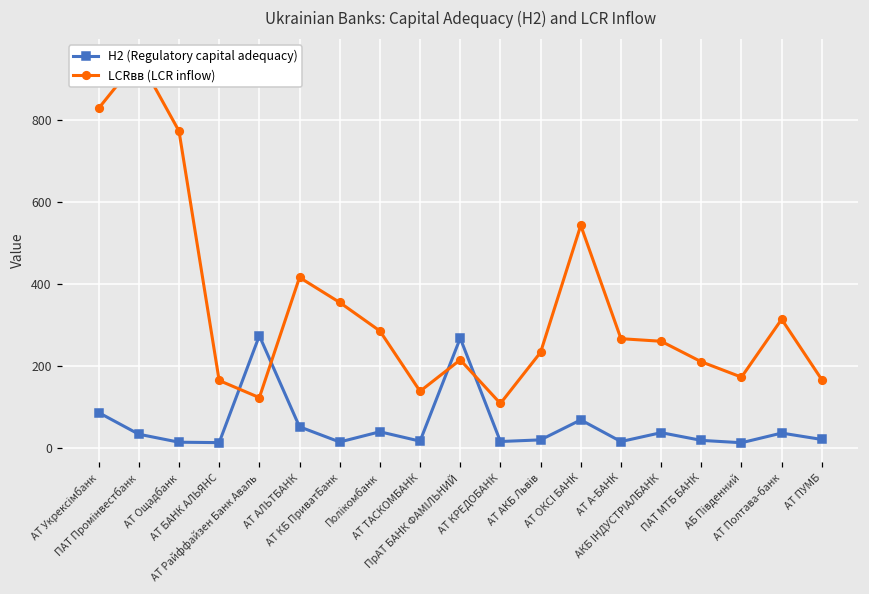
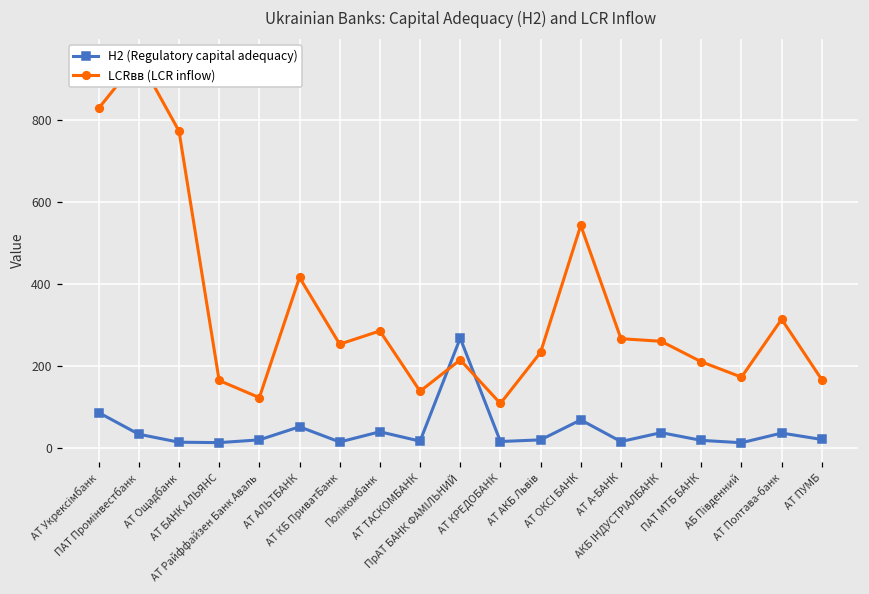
  {
    "Н2 (Regulatory capital adequacy)": {
      "АТ Укрексімбанк": 90,
      "ПАТ Промінвестбанк": 30,
      "АТ Ощадбанк": 10,
      "АТ БАНК АЛЬЯНС": 10,
-     "АТ Райффайзен Банк Аваль": 270,
+     "АТ Райффайзен Банк Аваль": 20,
      "АТ АЛЬТБАНК": 50,
      "АТ КБ ПриватБанк": 10,
      "Полікомбанк": 40,
      "АТ ТАСКОМБАНК": 20,
      "ПрАТ БАНК ФАМІЛЬНИЙ": 270,
      "АТ КРЕДОБАНК": 20,
      "АТ АКБ Львів": 20,
      "АТ ОКСІ БАНК": 70,
      "АТ А-БАНК": 20,
      "АКБ ІНДУСТРІАЛБАНК": 40,
      "ПАТ МТБ БАНК": 20,
      "АБ Південний": 10,
      "АТ Полтава-банк": 40,
      "АТ ПУМБ": 20
    },
    "LCRвв (LCR inflow)": {
      "АТ Укрексімбанк": 830,
      "АТ Ощадбанк": 770,
      "АТ БАНК АЛЬЯНС": 160,
      "АТ Райффайзен Банк Аваль": 120,
      "АТ АЛЬТБАНК": 420,
-     "АТ КБ ПриватБанк": 360,
+     "АТ КБ ПриватБанк": 250,
      "Полікомбанк": 290,
      "АТ ТАСКОМБАНК": 140,
      "ПрАТ БАНК ФАМІЛЬНИЙ": 210,
      "АТ КРЕДОБАНК": 110,
      "АТ АКБ Львів": 230,
      "АТ ОКСІ БАНК": 540,
      "АТ А-БАНК": 270,
      "АКБ ІНДУСТРІАЛБАНК": 260,
      "ПАТ МТБ БАНК": 210,
      "АБ Південний": 170,
      "АТ Полтава-банк": 310,
      "АТ ПУМБ": 170
    }
  }
